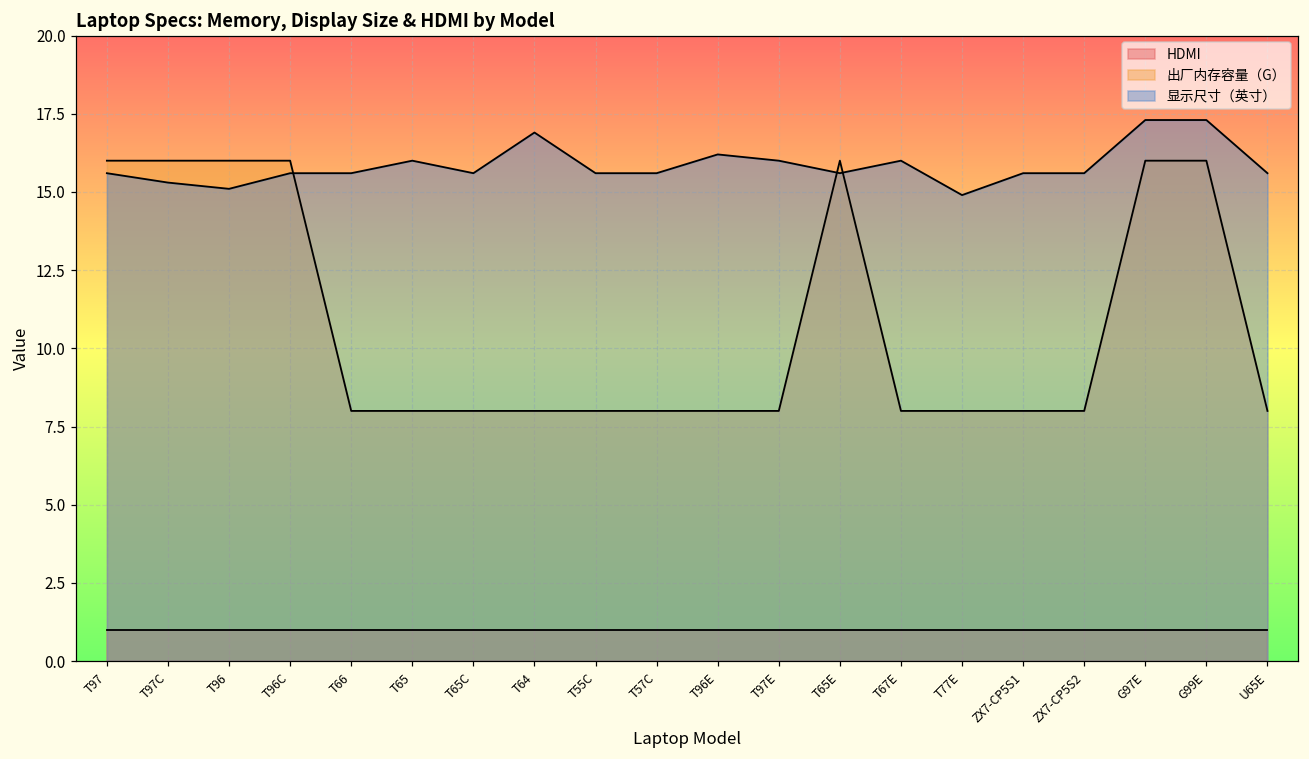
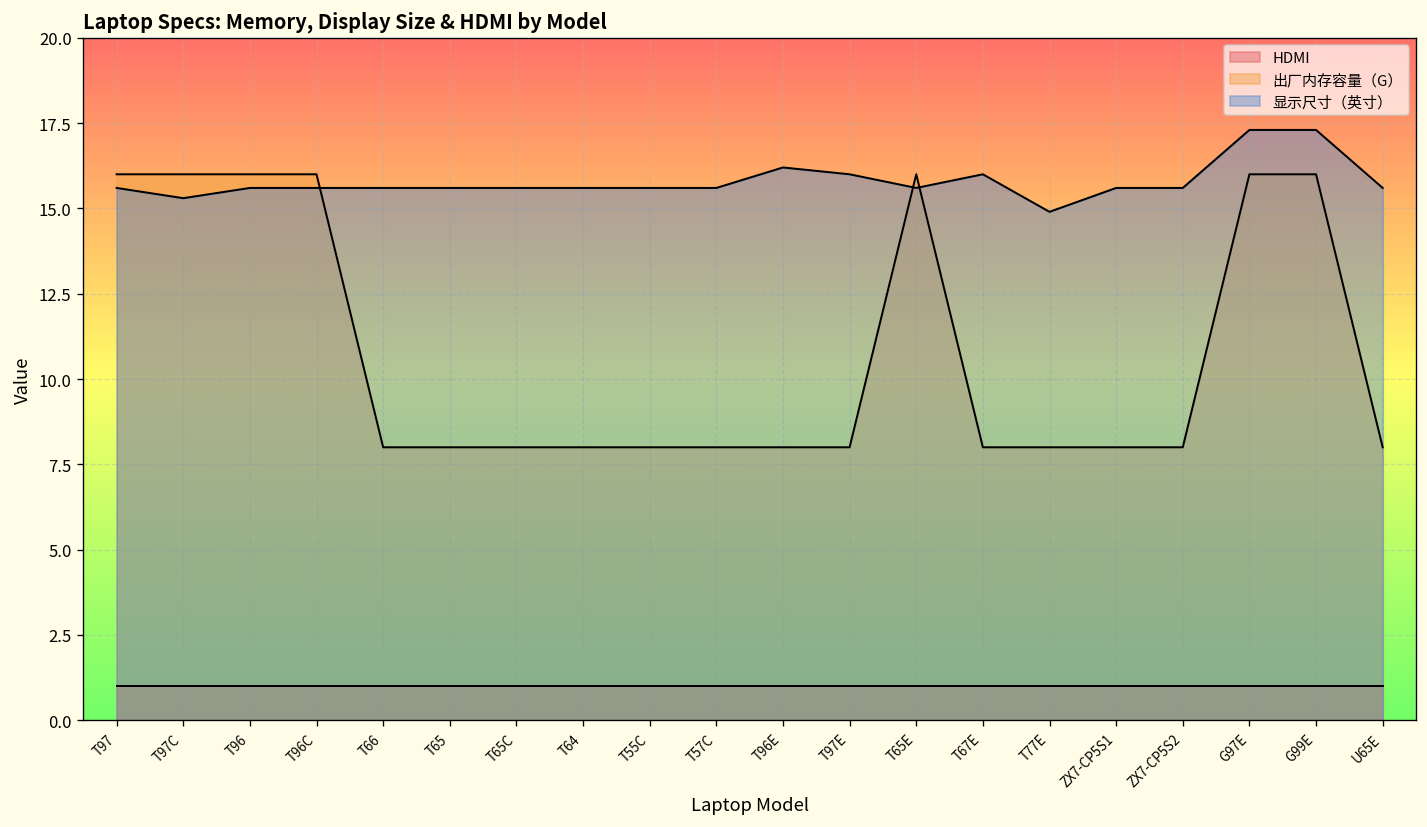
  {
    "显示尺寸（英寸）": {
      "T97": 15.6,
      "T97C": 15.3,
-     "T96": 15.1,
+     "T96": 15.6,
      "T96C": 15.6,
      "T66": 15.6,
-     "T65": 16.0,
+     "T65": 15.6,
      "T65C": 15.6,
-     "T64": 16.9,
+     "T64": 15.6,
      "T55C": 15.6,
      "T57C": 15.6,
      "T96E": 16.2,
      "T97E": 16.0,
      "T65E": 15.6,
      "T67E": 16.0,
      "T77E": 14.9,
      "ZX7-CP5S1": 15.6,
      "ZX7-CP5S2": 15.6,
      "G97E": 17.3,
      "G99E": 17.3,
      "U65E": 15.6
    }
  }
